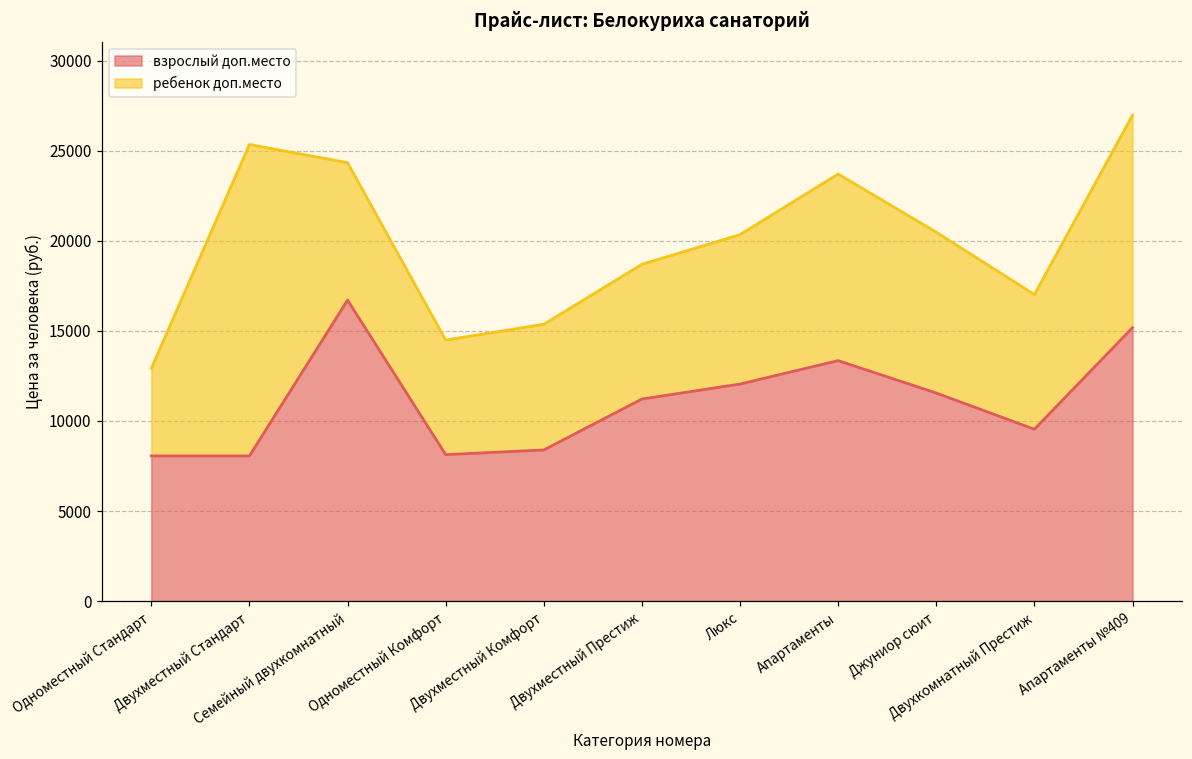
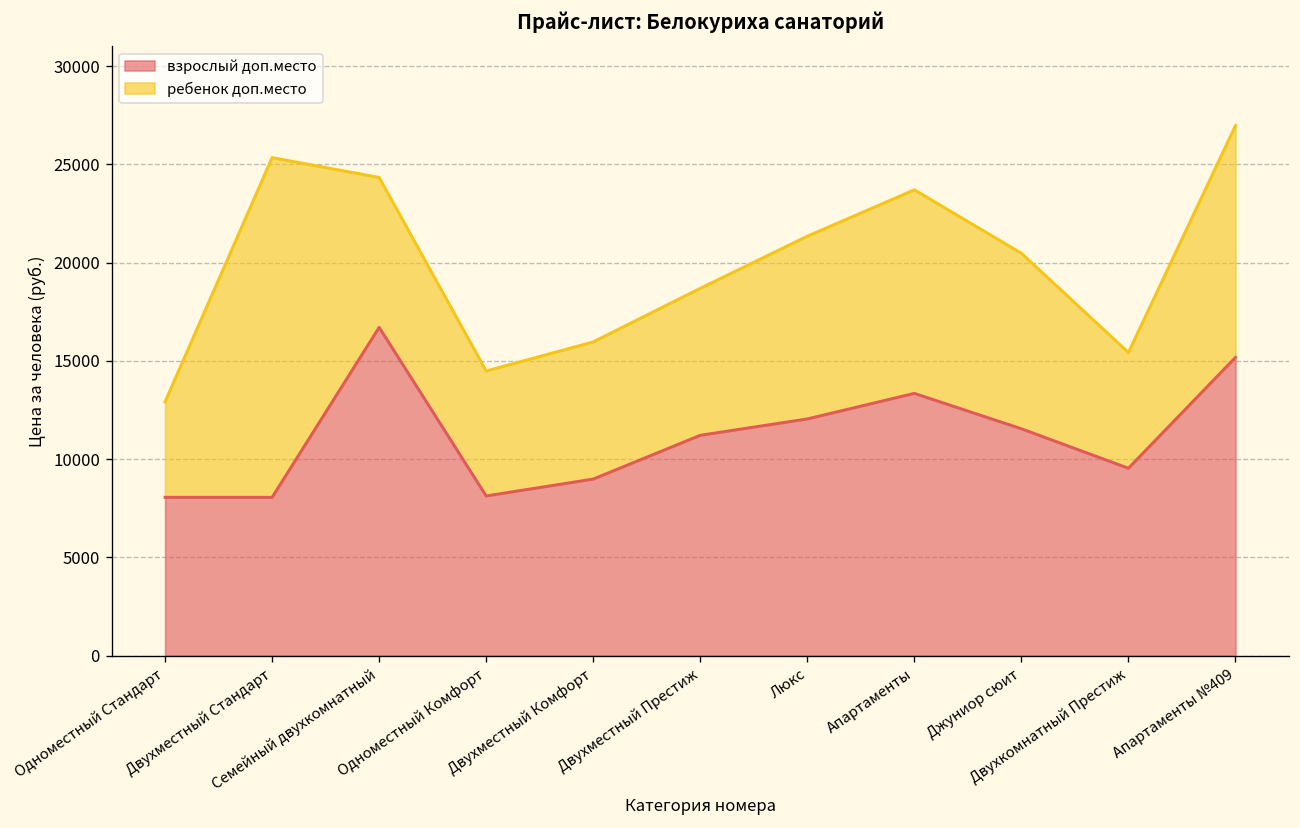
  {
    "взрослый доп.место": {
      "Одноместный Стандарт": 8100,
      "Двухместный Стандарт": 8100,
      "Семейный двухкомнатный": 16700,
      "Одноместный Комфорт": 8100,
-     "Двухместный Комфорт": 8400,
+     "Двухместный Комфорт": 9000,
      "Двухместный Престиж": 11200,
      "Люкс": 12100,
      "Апартаменты": 13400,
      "Джуниор сюит": 11600,
      "Двухкомнатный Престиж": 9500,
      "Апартаменты №409": 15200
    },
    "ребенок доп.место": {
      "Одноместный Стандарт": 4900,
      "Двухместный Стандарт": 17300,
      "Семейный двухкомнатный": 7600,
      "Одноместный Комфорт": 6400,
      "Двухместный Комфорт": 7000,
      "Двухместный Престиж": 7500,
-     "Люкс": 8300,
+     "Люкс": 9300,
      "Апартаменты": 10400,
      "Джуниор сюит": 8900,
-     "Двухкомнатный Престиж": 7500,
+     "Двухкомнатный Престиж": 5900,
      "Апартаменты №409": 11800
    }
  }
